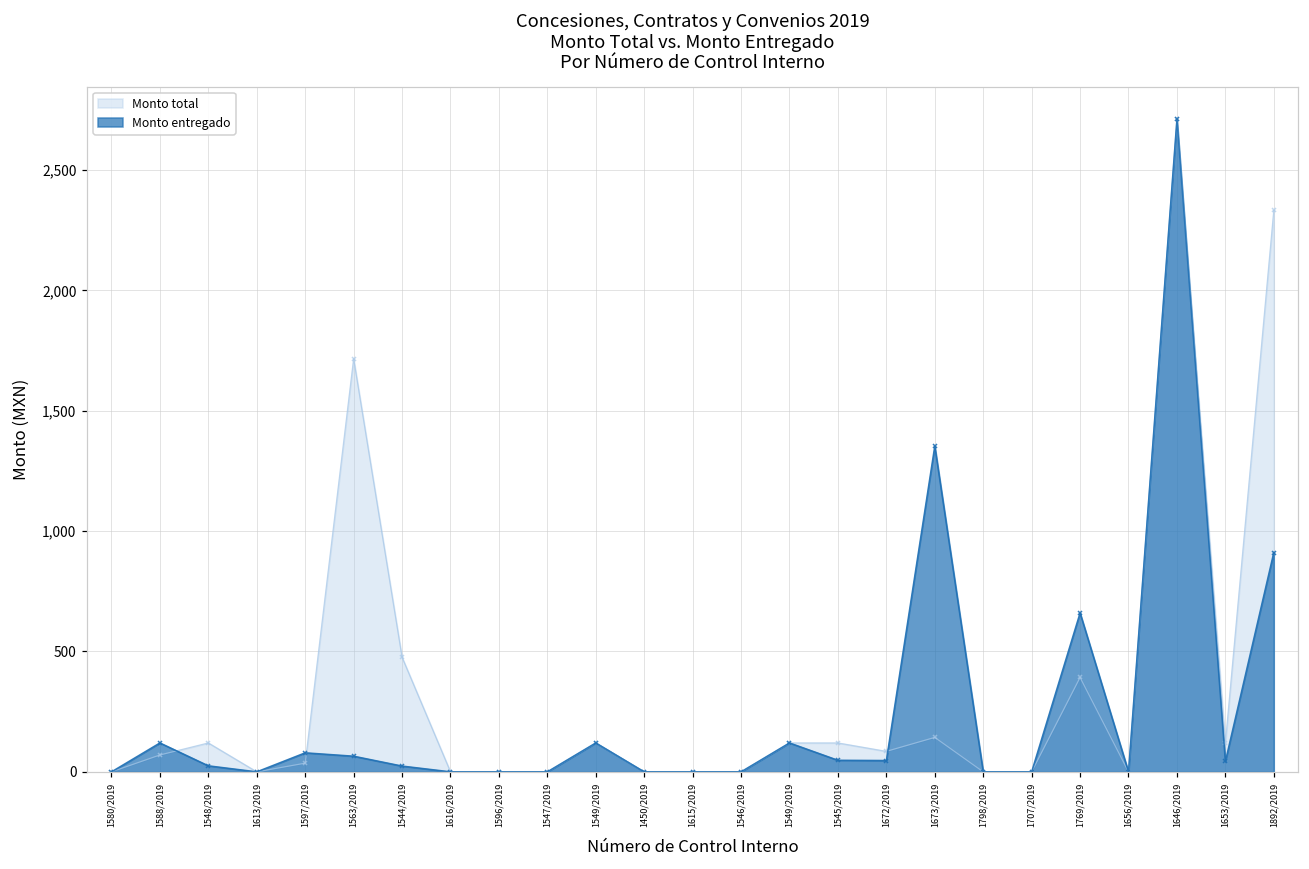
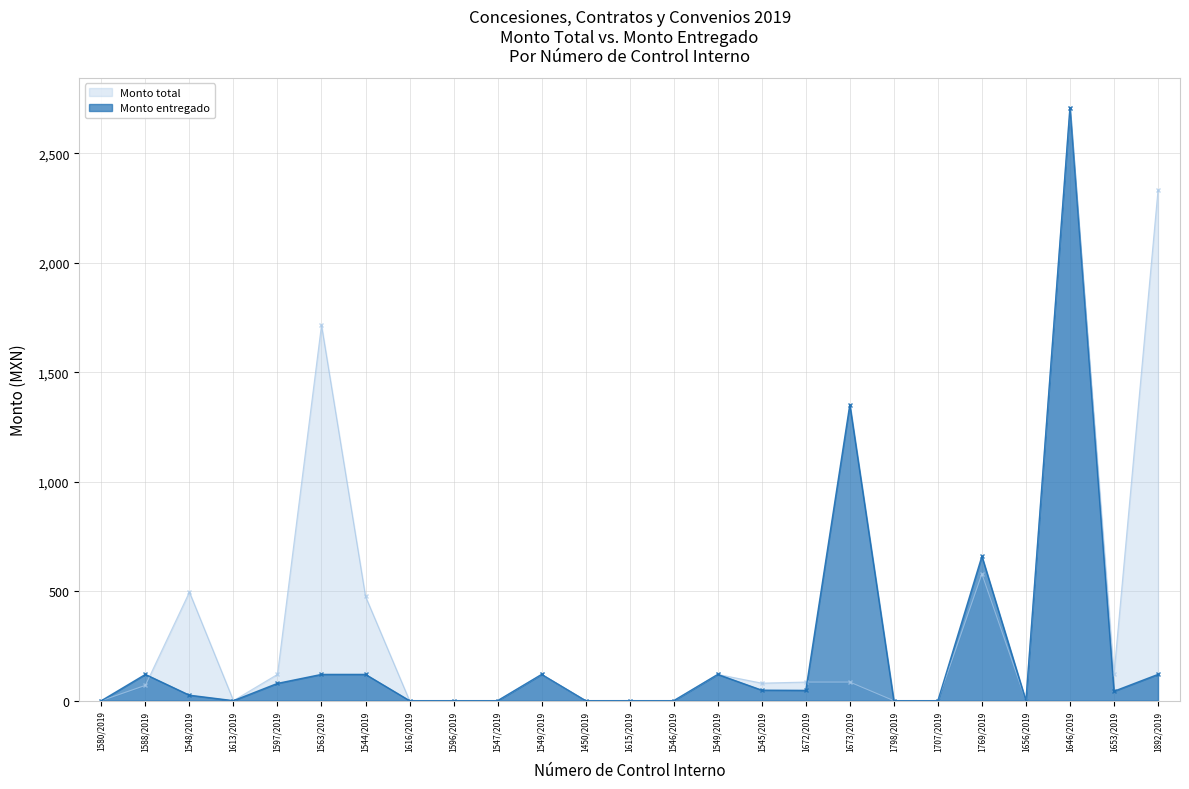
  {
    "Monto total": {
      "1588/2019": "70",
-     "1548/2019": "120",
-     "1597/2019": "40",
+     "1548/2019": "500",
+     "1597/2019": "120",
      "1563/2019": "1,720",
      "1544/2019": "480",
-     "1545/2019": "120",
+     "1545/2019": "80",
      "1672/2019": "90",
-     "1673/2019": "140",
-     "1769/2019": "390",
+     "1673/2019": "90",
+     "1769/2019": "580",
      "1653/2019": "120",
      "1892/2019": "2,330"
    },
    "Monto entregado": {
      "1588/2019": "120",
      "1548/2019": "30",
      "1597/2019": "80",
-     "1563/2019": "70",
-     "1544/2019": "20",
+     "1563/2019": "120",
+     "1544/2019": "120",
      "1545/2019": "50",
      "1672/2019": "50",
      "1673/2019": "1,350",
      "1769/2019": "660",
      "1653/2019": "40",
-     "1892/2019": "910"
+     "1892/2019": "120"
    }
  }
